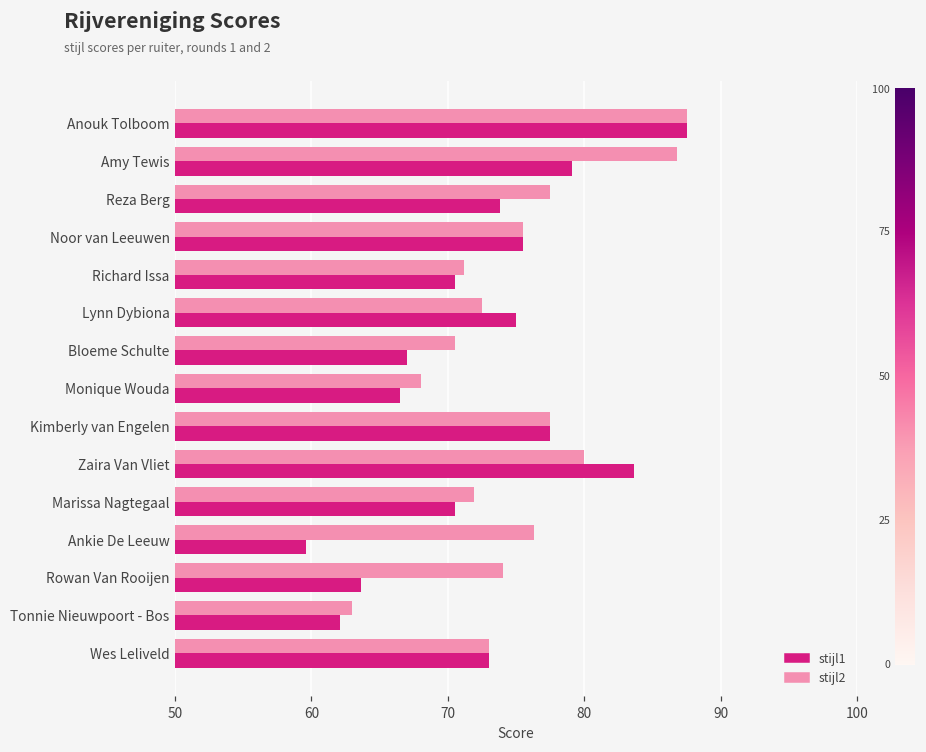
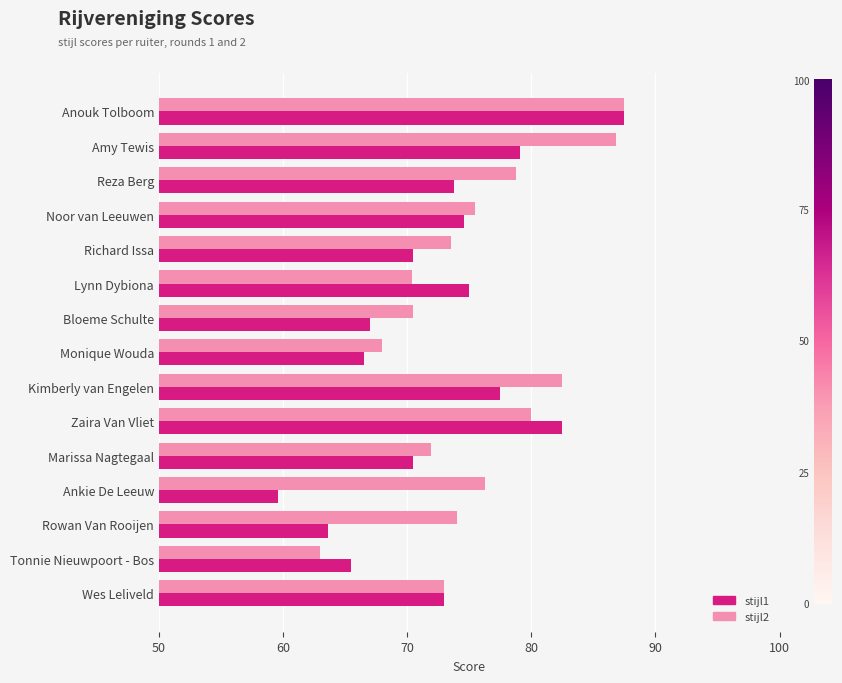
  {
    "stijl1": {
      "Anouk Tolboom": 87.5,
      "Amy Tewis": 79.1,
      "Reza Berg": 73.8,
-     "Noor van Leeuwen": 75.5,
+     "Noor van Leeuwen": 74.6,
      "Richard Issa": 70.5,
      "Lynn Dybiona": 75.0,
      "Bloeme Schulte": 67.0,
      "Monique Wouda": 66.5,
      "Kimberly van Engelen": 77.5,
-     "Zaira Van Vliet": 83.6,
+     "Zaira Van Vliet": 82.5,
      "Marissa Nagtegaal": 70.5,
      "Ankie De Leeuw": 59.6,
      "Rowan Van Rooijen": 63.6,
-     "Tonnie Nieuwpoort - Bos": 62.1,
+     "Tonnie Nieuwpoort - Bos": 65.5,
      "Wes Leliveld": 73.0
    },
    "stijl2": {
      "Anouk Tolboom": 87.5,
      "Amy Tewis": 86.8,
-     "Reza Berg": 77.5,
+     "Reza Berg": 78.8,
      "Noor van Leeuwen": 75.5,
-     "Richard Issa": 71.2,
-     "Lynn Dybiona": 72.5,
+     "Richard Issa": 73.5,
+     "Lynn Dybiona": 70.4,
      "Bloeme Schulte": 70.5,
      "Monique Wouda": 68.0,
-     "Kimberly van Engelen": 77.5,
+     "Kimberly van Engelen": 82.5,
      "Zaira Van Vliet": 80.0,
      "Marissa Nagtegaal": 71.9,
      "Ankie De Leeuw": 76.3,
      "Rowan Van Rooijen": 74.0,
      "Tonnie Nieuwpoort - Bos": 63.0,
      "Wes Leliveld": 73.0
    }
  }
